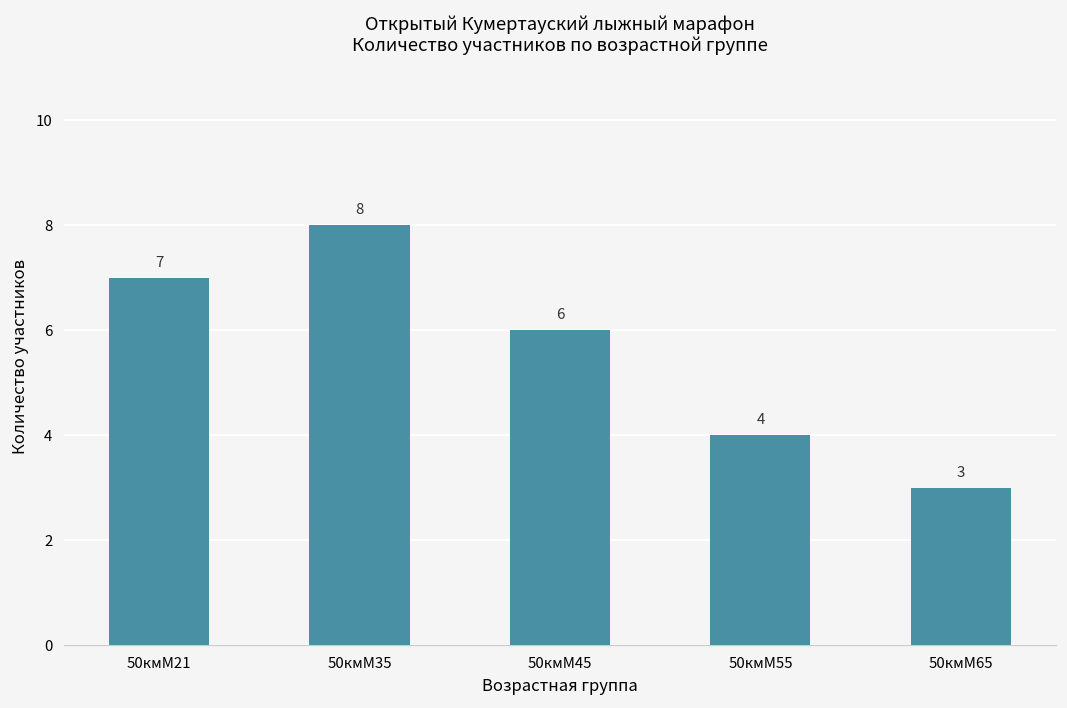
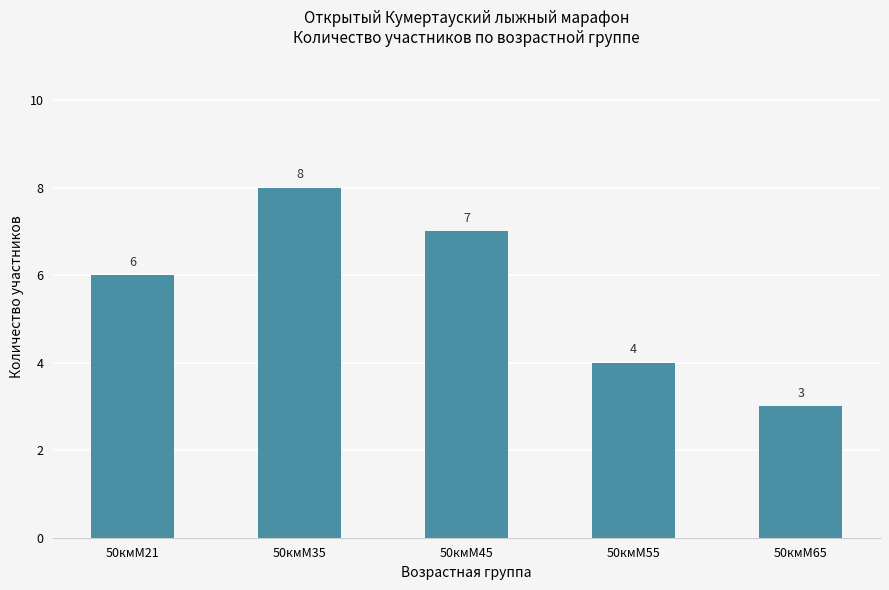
  {
-   "50кмМ21": 7,
+   "50кмМ21": 6,
    "50кмМ35": 8,
-   "50кмМ45": 6,
+   "50кмМ45": 7,
    "50кмМ55": 4,
    "50кмМ65": 3
  }
